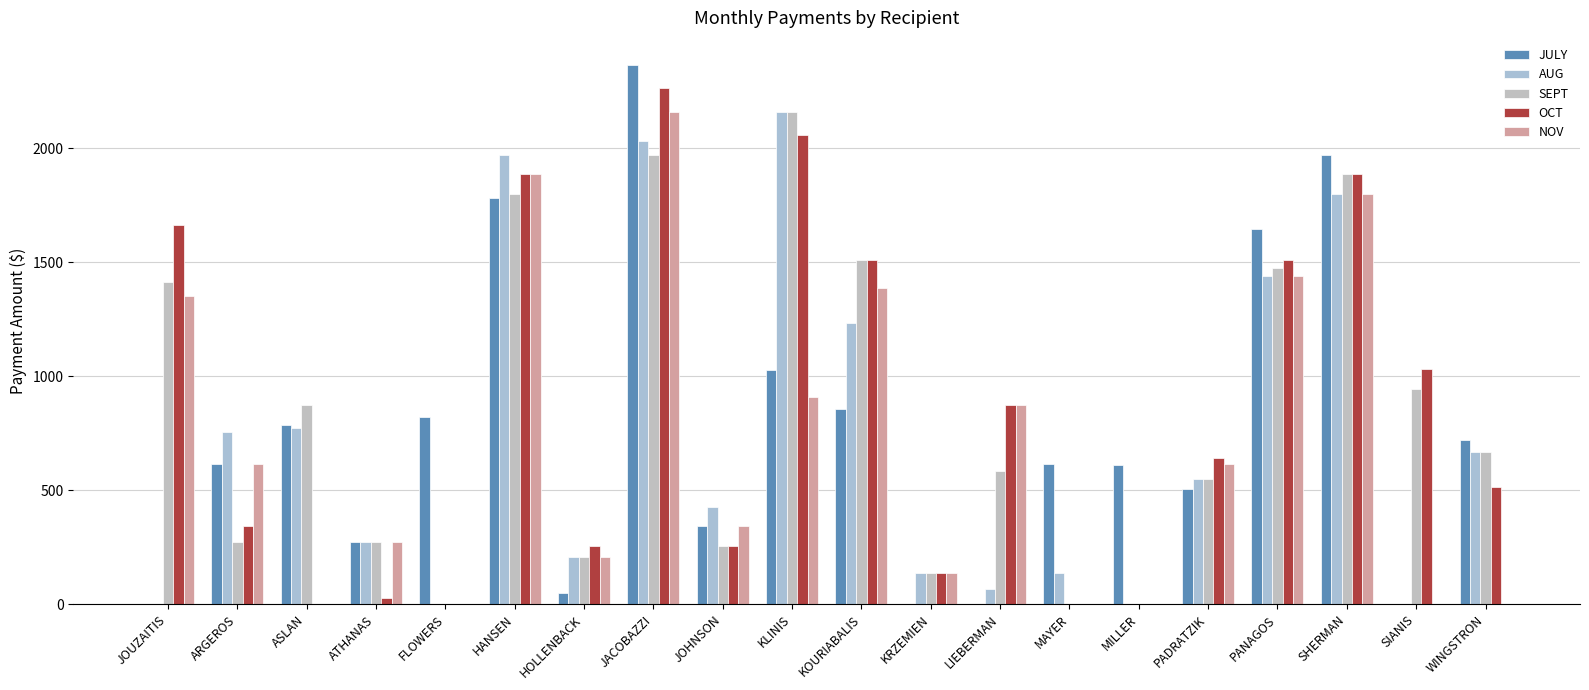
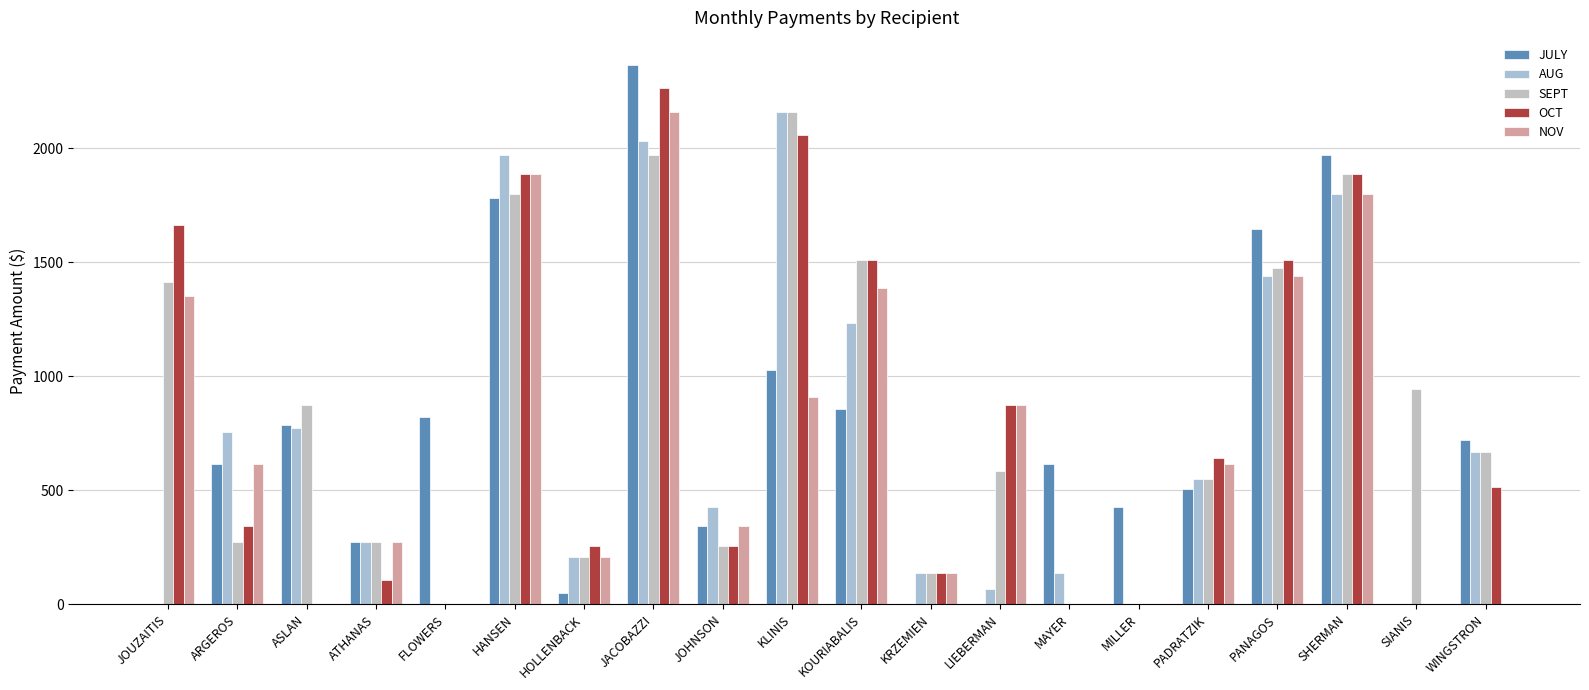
  {
    "JULY": {
      "JOUZAITIS": 0,
      "ARGEROS": 620,
      "ASLAN": 790,
      "ATHANAS": 270,
      "FLOWERS": 820,
      "HANSEN": 1780,
      "HOLLENBACK": 50,
      "JACOBAZZI": 2370,
      "JOHNSON": 340,
      "KLINIS": 1030,
      "KOURIABALIS": 860,
      "KRZEMIEN": 0,
      "LIEBERMAN": 0,
      "MAYER": 620,
-     "MILLER": 610,
+     "MILLER": 430,
      "PADRATZIK": 510,
      "PANAGOS": 1650,
      "SHERMAN": 1970,
      "SIANIS": 0,
      "WINGSTRON": 720
    },
    "OCT": {
      "JOUZAITIS": 1660,
      "ARGEROS": 340,
      "ASLAN": 0,
-     "ATHANAS": 30,
+     "ATHANAS": 110,
      "FLOWERS": 0,
      "HANSEN": 1890,
      "HOLLENBACK": 260,
      "JACOBAZZI": 2260,
      "JOHNSON": 260,
      "KLINIS": 2060,
      "KOURIABALIS": 1510,
      "KRZEMIEN": 140,
      "LIEBERMAN": 870,
      "MAYER": 0,
      "MILLER": 0,
      "PADRATZIK": 640,
      "PANAGOS": 1510,
      "SHERMAN": 1890,
-     "SIANIS": 1030,
+     "SIANIS": 0,
      "WINGSTRON": 510
    }
  }
